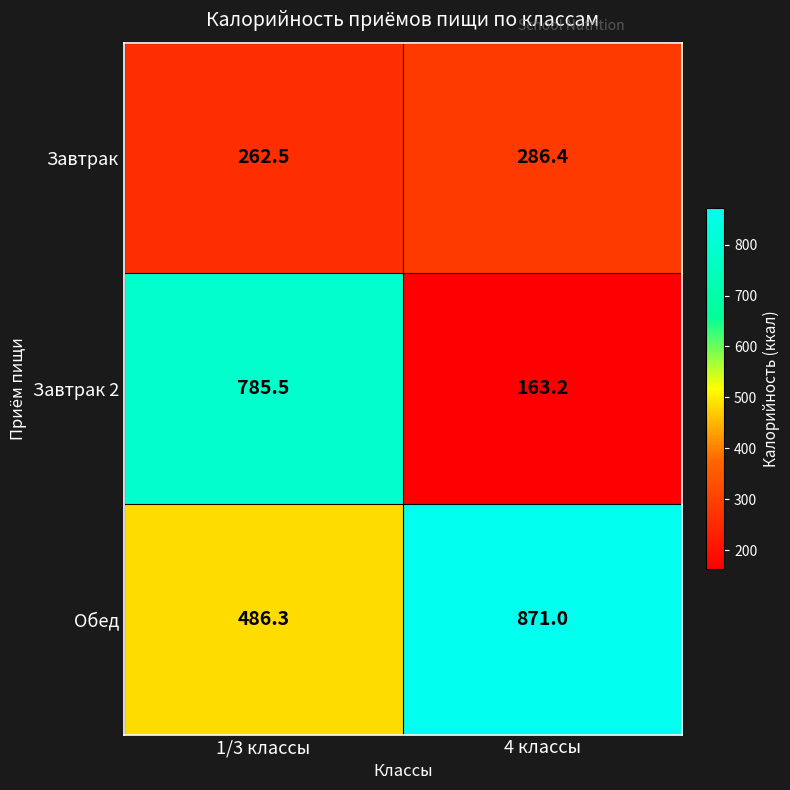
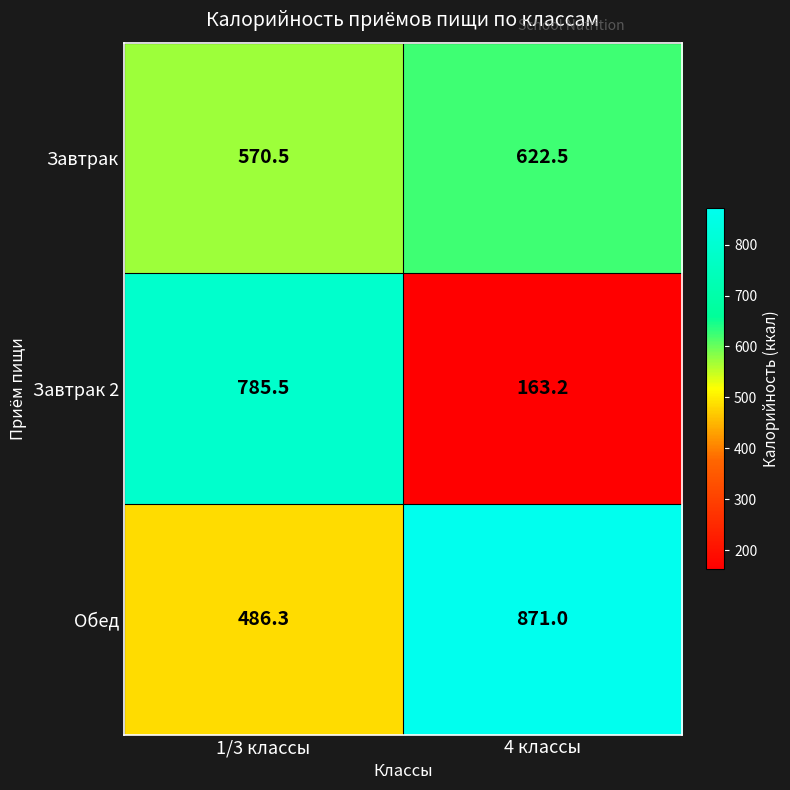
  {
    "Завтрак": {
-     "1/3 классы": 262.5,
-     "4 классы": 286.4
+     "1/3 классы": 570.5,
+     "4 классы": 622.5
    },
    "Завтрак 2": {
      "1/3 классы": 785.5,
      "4 классы": 163.2
    },
    "Обед": {
      "1/3 классы": 486.3,
      "4 классы": 871.0
    }
  }
